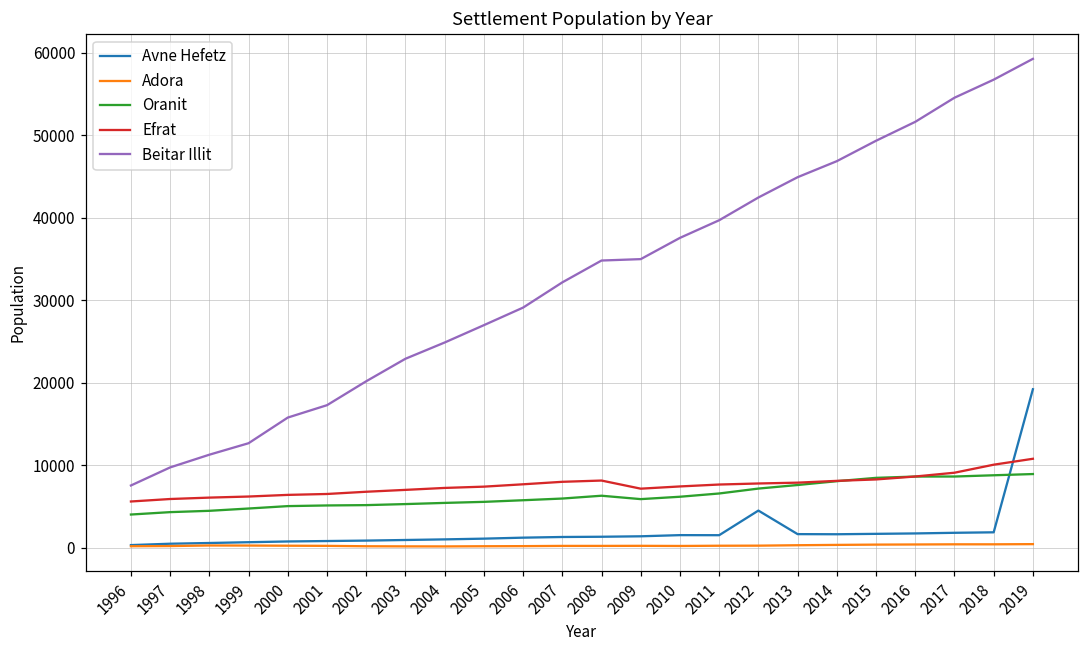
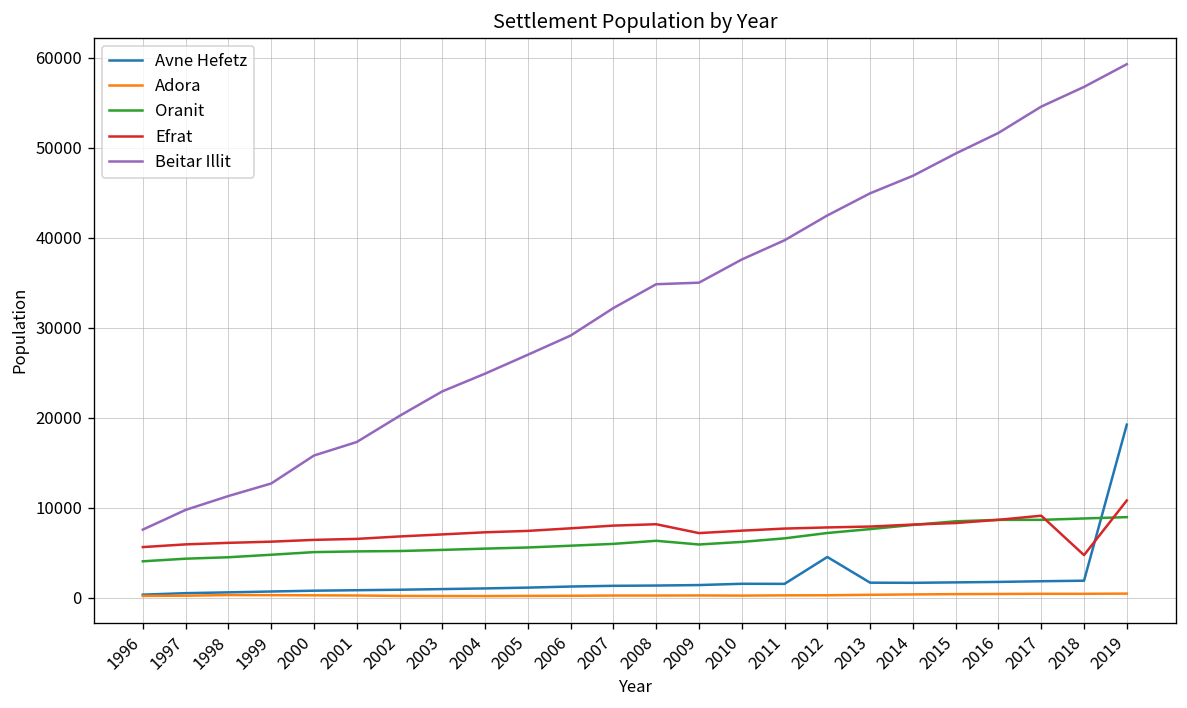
  {
    "Avne Hefetz": {
      "1999": 1000,
      "2000": 1000,
      "2001": 1000,
      "2002": 1000,
      "2003": 1000,
      "2004": 1000,
      "2005": 1000,
      "2006": 1000,
      "2007": 1000,
      "2008": 1000,
      "2009": 1000,
      "2010": 2000,
      "2011": 2000,
      "2012": 5000,
      "2013": 2000,
      "2014": 2000,
      "2015": 2000,
      "2016": 2000,
      "2017": 2000,
      "2018": 2000,
      "2019": 19000
    },
    "Adora": {
      "1999": 0,
      "2000": 0,
      "2001": 0,
      "2002": 0,
      "2003": 0,
      "2004": 0,
      "2005": 0,
      "2006": 0,
      "2007": 0,
      "2008": 0,
      "2009": 0,
      "2010": 0,
      "2011": 0,
      "2012": 0,
      "2013": 0,
      "2014": 0,
      "2015": 0,
      "2016": 0,
      "2017": 0,
      "2018": 0,
      "2019": 0
    },
    "Oranit": {
      "1996": 4000,
      "1997": 4000,
      "1998": 5000,
      "1999": 5000,
      "2000": 5000,
      "2001": 5000,
      "2002": 5000,
      "2003": 5000,
      "2004": 5000,
      "2005": 6000,
      "2006": 6000,
      "2007": 6000,
      "2008": 6000,
      "2009": 6000,
      "2010": 6000,
      "2011": 7000,
      "2012": 7000,
      "2017": 9000,
      "2018": 9000,
      "2019": 9000
    },
    "Efrat": {
      "1996": 6000,
      "1997": 6000,
      "1998": 6000,
      "1999": 6000,
      "2000": 6000,
      "2001": 7000,
      "2002": 7000,
      "2003": 7000,
      "2004": 7000,
      "2005": 7000,
      "2006": 8000,
      "2007": 8000,
      "2008": 8000,
      "2009": 7000,
      "2010": 7000,
      "2011": 8000,
      "2012": 8000,
      "2017": 9000,
-     "2018": 10000,
+     "2018": 5000,
      "2019": 11000
    },
    "Beitar Illit": {
      "1996": 8000,
      "1997": 10000,
      "1998": 11000,
      "1999": 13000,
      "2000": 16000,
      "2001": 17000,
      "2002": 20000,
      "2003": 23000,
      "2004": 25000,
      "2005": 27000,
      "2006": 29000,
      "2007": 32000,
      "2008": 35000,
      "2009": 35000,
      "2010": 38000,
      "2011": 40000,
      "2012": 42000,
      "2013": 45000,
      "2014": 47000,
      "2015": 49000,
      "2016": 52000,
      "2017": 55000,
      "2018": 57000,
      "2019": 59000
    }
  }
